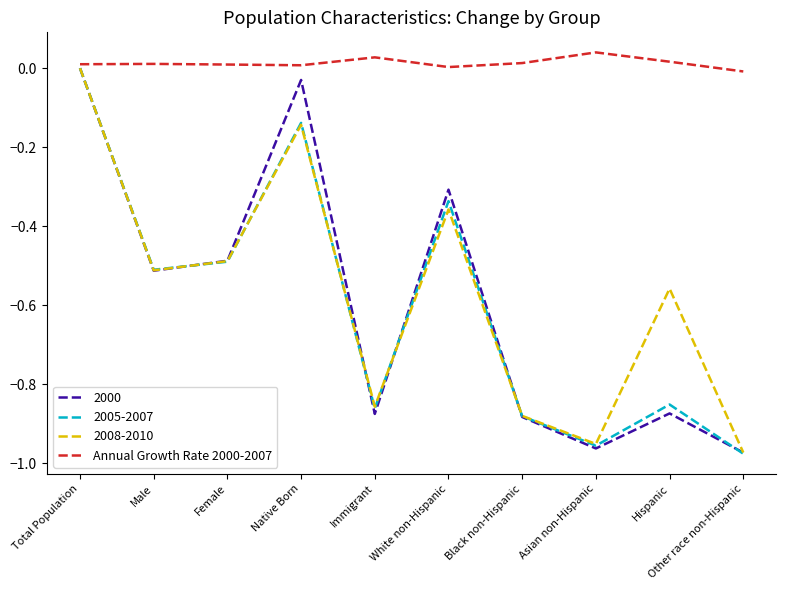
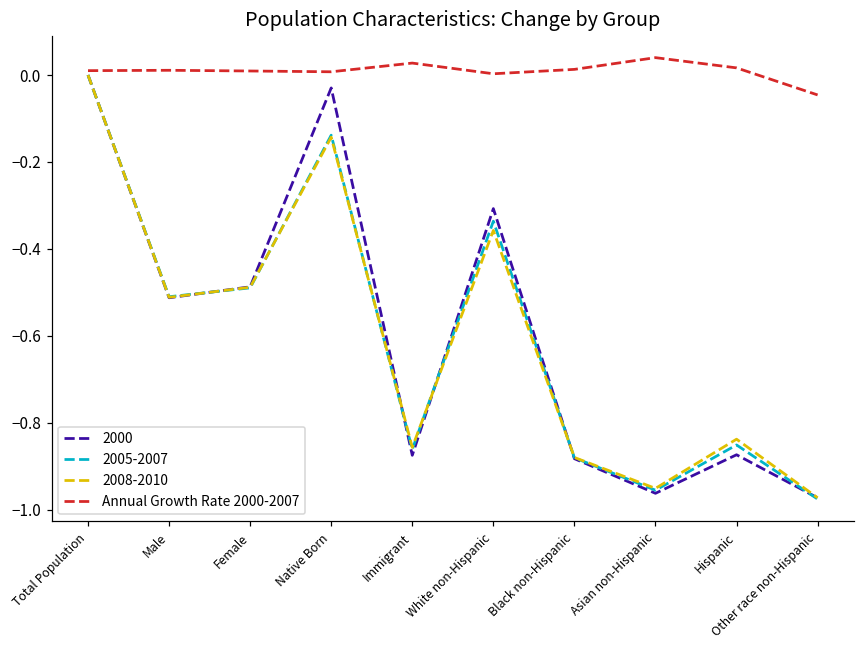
  {
    "2000": {
      "Native Born": -0.03,
      "Immigrant": -0.88,
      "White non-Hispanic": -0.31,
      "Asian non-Hispanic": -0.96,
      "Hispanic": -0.87
    },
    "2005-2007": {
      "White non-Hispanic": -0.34,
      "Hispanic": -0.85
    },
    "2008-2010": {
      "White non-Hispanic": -0.36,
-     "Hispanic": -0.56
+     "Hispanic": -0.84
    },
    "Annual Growth Rate 2000-2007": {
      "Total Population": 0.01,
      "Male": 0.01,
      "Female": 0.01,
      "Native Born": 0.01,
      "Immigrant": 0.03,
      "White non-Hispanic": 0.00,
      "Black non-Hispanic": 0.01,
      "Asian non-Hispanic": 0.04,
      "Hispanic": 0.02,
-     "Other race non-Hispanic": -0.01
+     "Other race non-Hispanic": -0.05
    }
  }
